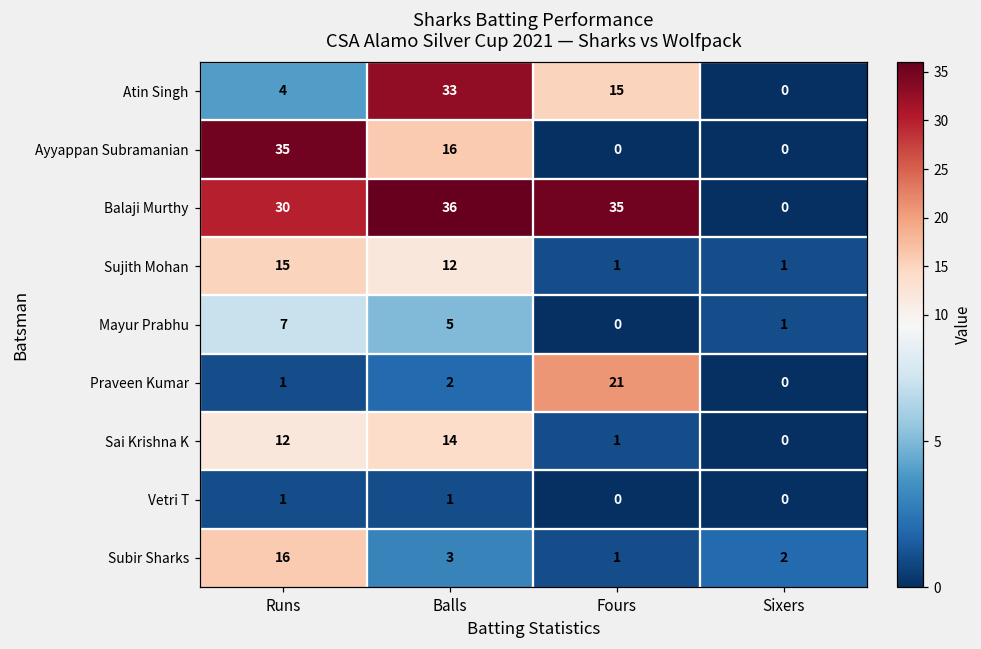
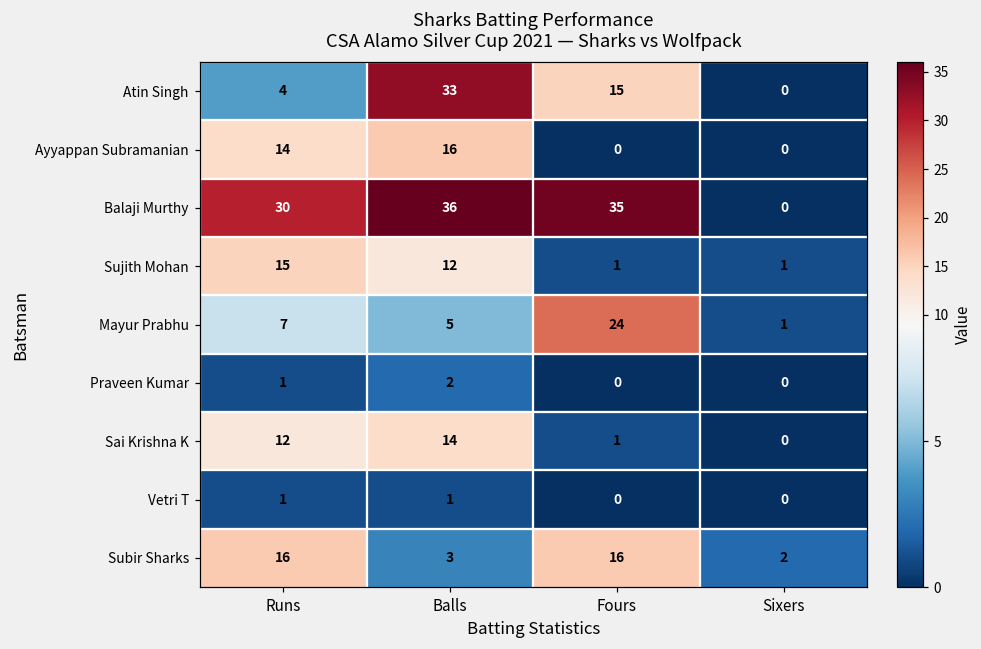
  {
    "Atin Singh": {
      "Runs": 4,
      "Balls": 33,
      "Fours": 15,
      "Sixers": 0
    },
    "Ayyappan Subramanian": {
-     "Runs": 35,
+     "Runs": 14,
      "Balls": 16,
      "Fours": 0,
      "Sixers": 0
    },
    "Balaji Murthy": {
      "Runs": 30,
      "Balls": 36,
      "Fours": 35,
      "Sixers": 0
    },
    "Sujith Mohan": {
      "Runs": 15,
      "Balls": 12,
      "Fours": 1,
      "Sixers": 1
    },
    "Mayur Prabhu": {
      "Runs": 7,
      "Balls": 5,
-     "Fours": 0,
+     "Fours": 24,
      "Sixers": 1
    },
    "Praveen Kumar": {
      "Runs": 1,
      "Balls": 2,
-     "Fours": 21,
+     "Fours": 0,
      "Sixers": 0
    },
    "Sai Krishna K": {
      "Runs": 12,
      "Balls": 14,
      "Fours": 1,
      "Sixers": 0
    },
    "Vetri T": {
      "Runs": 1,
      "Balls": 1,
      "Fours": 0,
      "Sixers": 0
    },
    "Subir Sharks": {
      "Runs": 16,
      "Balls": 3,
-     "Fours": 1,
+     "Fours": 16,
      "Sixers": 2
    }
  }
